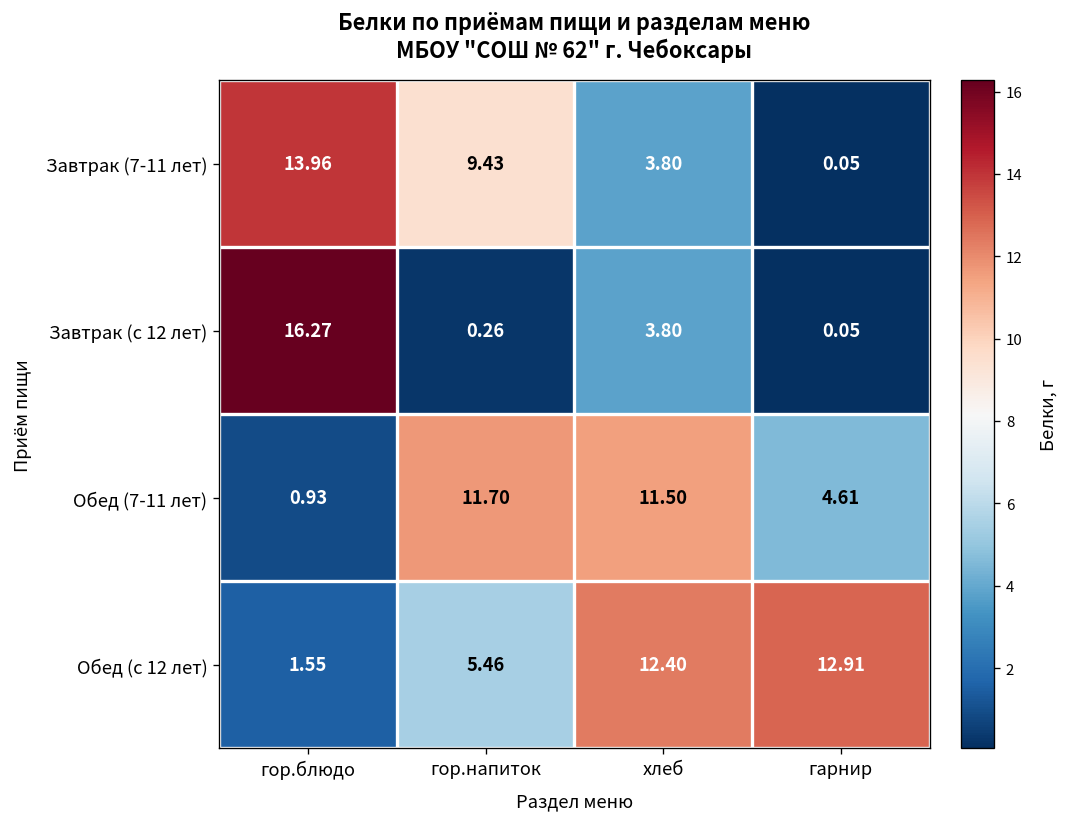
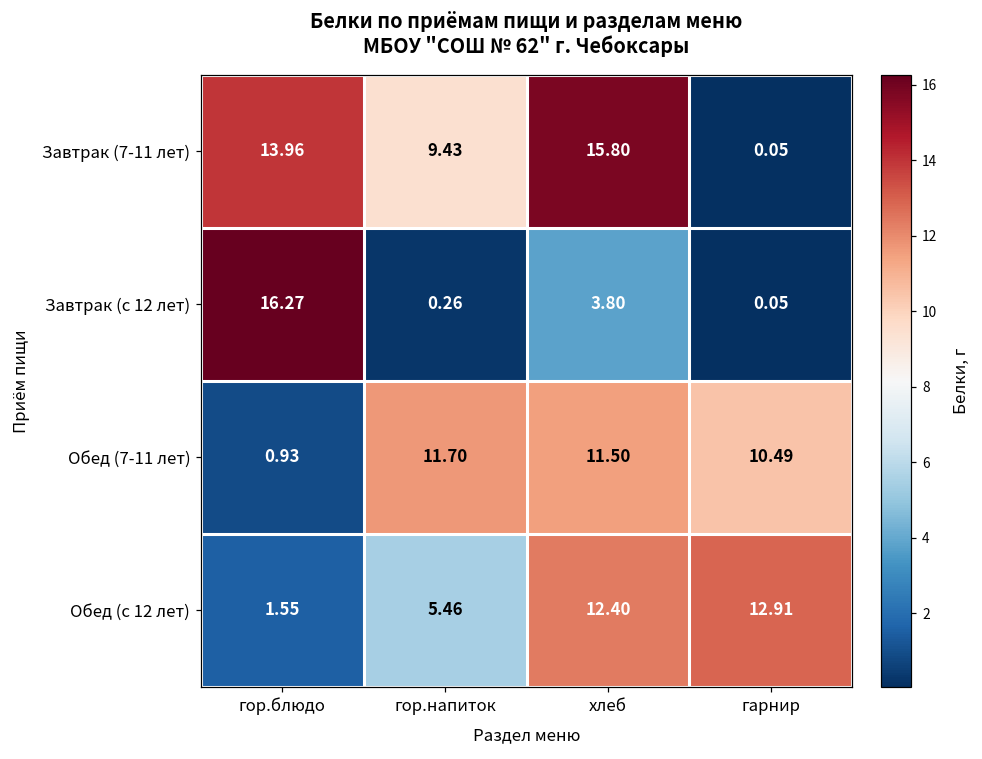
  {
    "Завтрак (7-11 лет)": {
      "гор.блюдо": 13.96,
      "гор.напиток": 9.43,
-     "хлеб": 3.80,
+     "хлеб": 15.80,
      "гарнир": 0.05
    },
    "Завтрак (с 12 лет)": {
      "гор.блюдо": 16.27,
      "гор.напиток": 0.26,
      "хлеб": 3.80,
      "гарнир": 0.05
    },
    "Обед (7-11 лет)": {
      "гор.блюдо": 0.93,
      "гор.напиток": 11.70,
      "хлеб": 11.50,
-     "гарнир": 4.61
+     "гарнир": 10.49
    },
    "Обед (с 12 лет)": {
      "гор.блюдо": 1.55,
      "гор.напиток": 5.46,
      "хлеб": 12.40,
      "гарнир": 12.91
    }
  }
